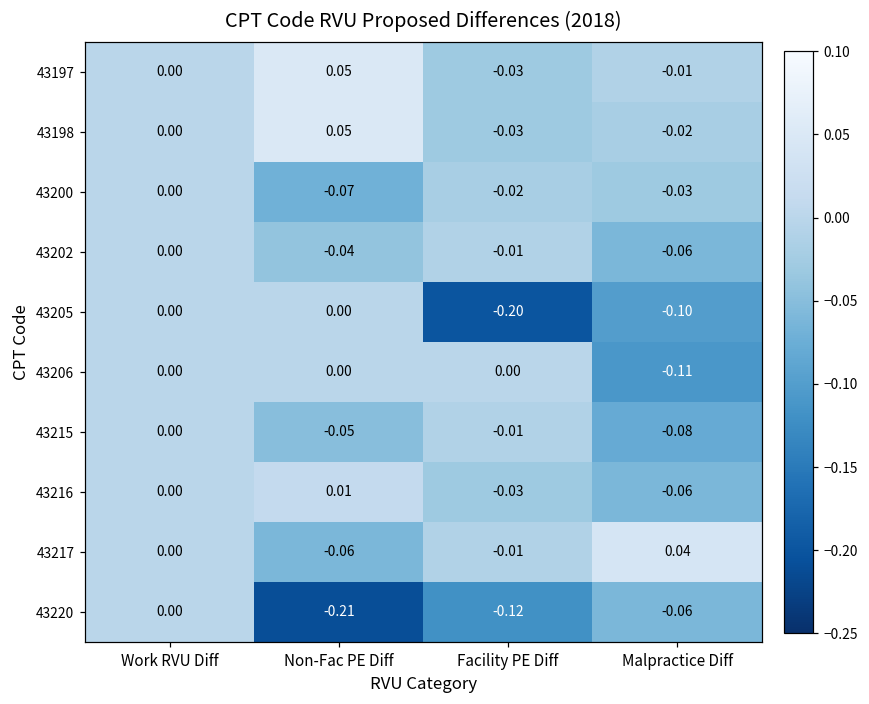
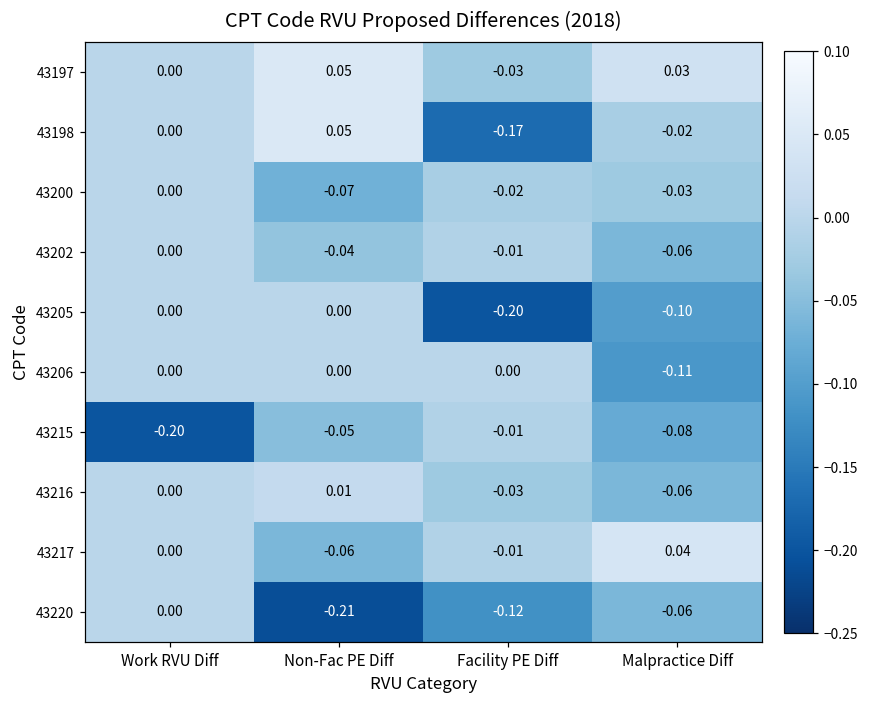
  {
    "43197": {
      "Work RVU Diff": 0.00,
      "Non-Fac PE Diff": 0.05,
      "Facility PE Diff": -0.03,
-     "Malpractice Diff": -0.01
+     "Malpractice Diff": 0.03
    },
    "43198": {
      "Work RVU Diff": 0.00,
      "Non-Fac PE Diff": 0.05,
-     "Facility PE Diff": -0.03,
+     "Facility PE Diff": -0.17,
      "Malpractice Diff": -0.02
    },
    "43200": {
      "Work RVU Diff": 0.00,
      "Non-Fac PE Diff": -0.07,
      "Facility PE Diff": -0.02,
      "Malpractice Diff": -0.03
    },
    "43202": {
      "Work RVU Diff": 0.00,
      "Non-Fac PE Diff": -0.04,
      "Facility PE Diff": -0.01,
      "Malpractice Diff": -0.06
    },
    "43205": {
      "Work RVU Diff": 0.00,
      "Non-Fac PE Diff": 0.00,
      "Facility PE Diff": -0.20,
      "Malpractice Diff": -0.10
    },
    "43206": {
      "Work RVU Diff": 0.00,
      "Non-Fac PE Diff": 0.00,
      "Facility PE Diff": 0.00,
      "Malpractice Diff": -0.11
    },
    "43215": {
-     "Work RVU Diff": 0.00,
+     "Work RVU Diff": -0.20,
      "Non-Fac PE Diff": -0.05,
      "Facility PE Diff": -0.01,
      "Malpractice Diff": -0.08
    },
    "43216": {
      "Work RVU Diff": 0.00,
      "Non-Fac PE Diff": 0.01,
      "Facility PE Diff": -0.03,
      "Malpractice Diff": -0.06
    },
    "43217": {
      "Work RVU Diff": 0.00,
      "Non-Fac PE Diff": -0.06,
      "Facility PE Diff": -0.01,
      "Malpractice Diff": 0.04
    },
    "43220": {
      "Work RVU Diff": 0.00,
      "Non-Fac PE Diff": -0.21,
      "Facility PE Diff": -0.12,
      "Malpractice Diff": -0.06
    }
  }
